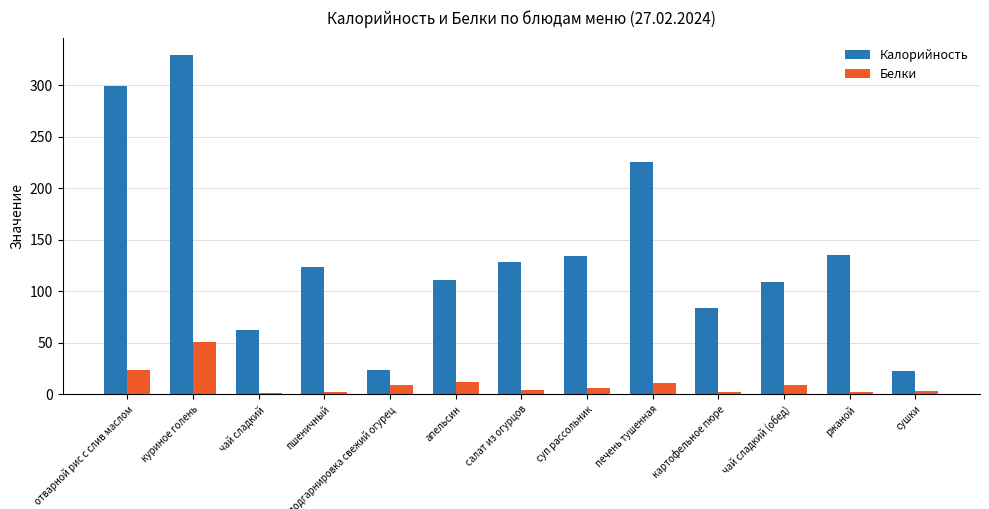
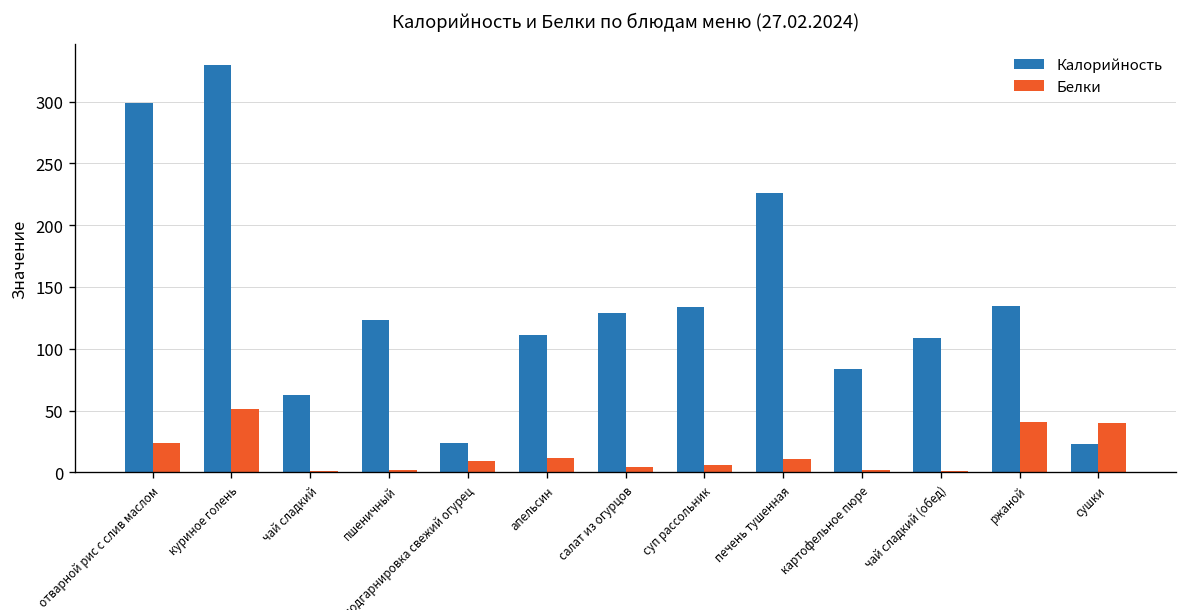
  {
    "Калорийность": {
      "отварной рис с слив маслом": 299,
      "куриное голень": 330,
      "чай сладкий": 62,
      "пшеничный": 123,
      "подгарнировка свежий огурец": 24,
      "апельсин": 111,
      "салат из огурцов": 129,
      "суп рассольник": 134,
      "печень тушенная": 226,
      "картофельное пюре": 83,
      "чай сладкий (обед)": 109,
      "ржаной": 135,
      "сушки": 23
    },
    "Белки": {
      "отварной рис с слив маслом": 24,
      "куриное голень": 51,
      "подгарнировка свежий огурец": 9,
      "апельсин": 12,
      "салат из огурцов": 4,
      "суп рассольник": 6,
      "печень тушенная": 11,
-     "чай сладкий (обед)": 9,
-     "ржаной": 2,
-     "сушки": 3
+     "чай сладкий (обед)": 1,
+     "ржаной": 41,
+     "сушки": 40
    }
  }
